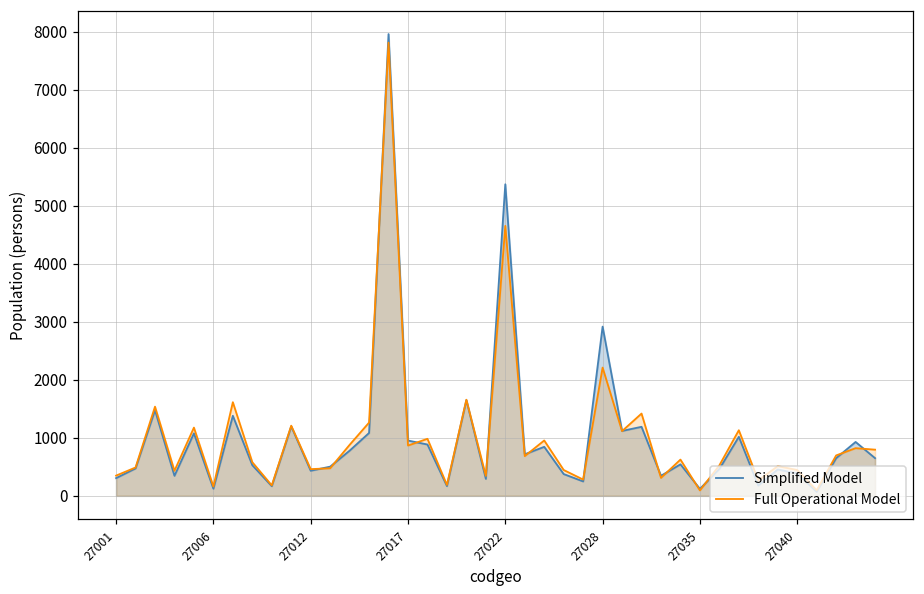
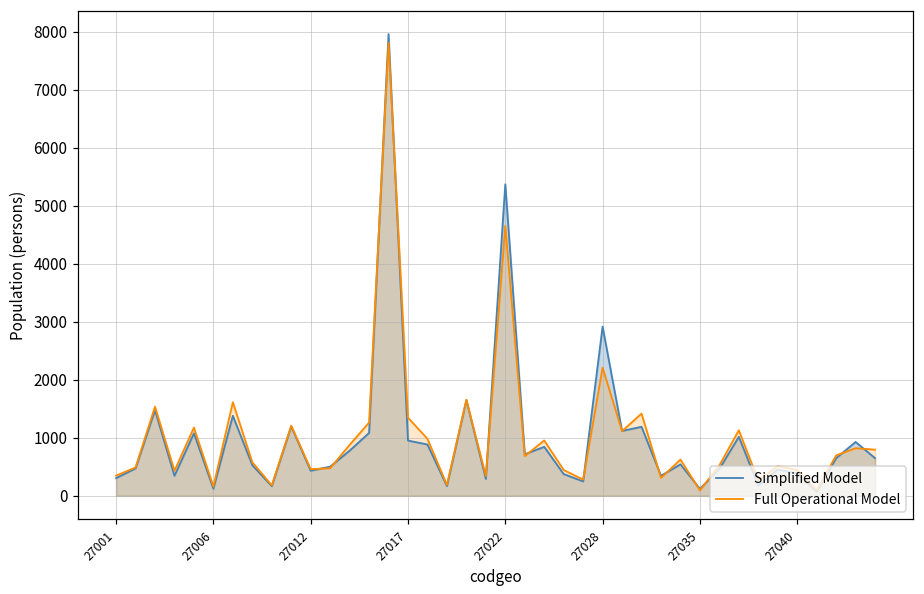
  {
    "Simplified Model": {
      "27017": 1000,
      "27022": 5400,
      "27028": 2900
    },
    "Full Operational Model": {
-     "27017": 900,
+     "27017": 1300,
      "27022": 4700,
      "27028": 2200
    }
  }
